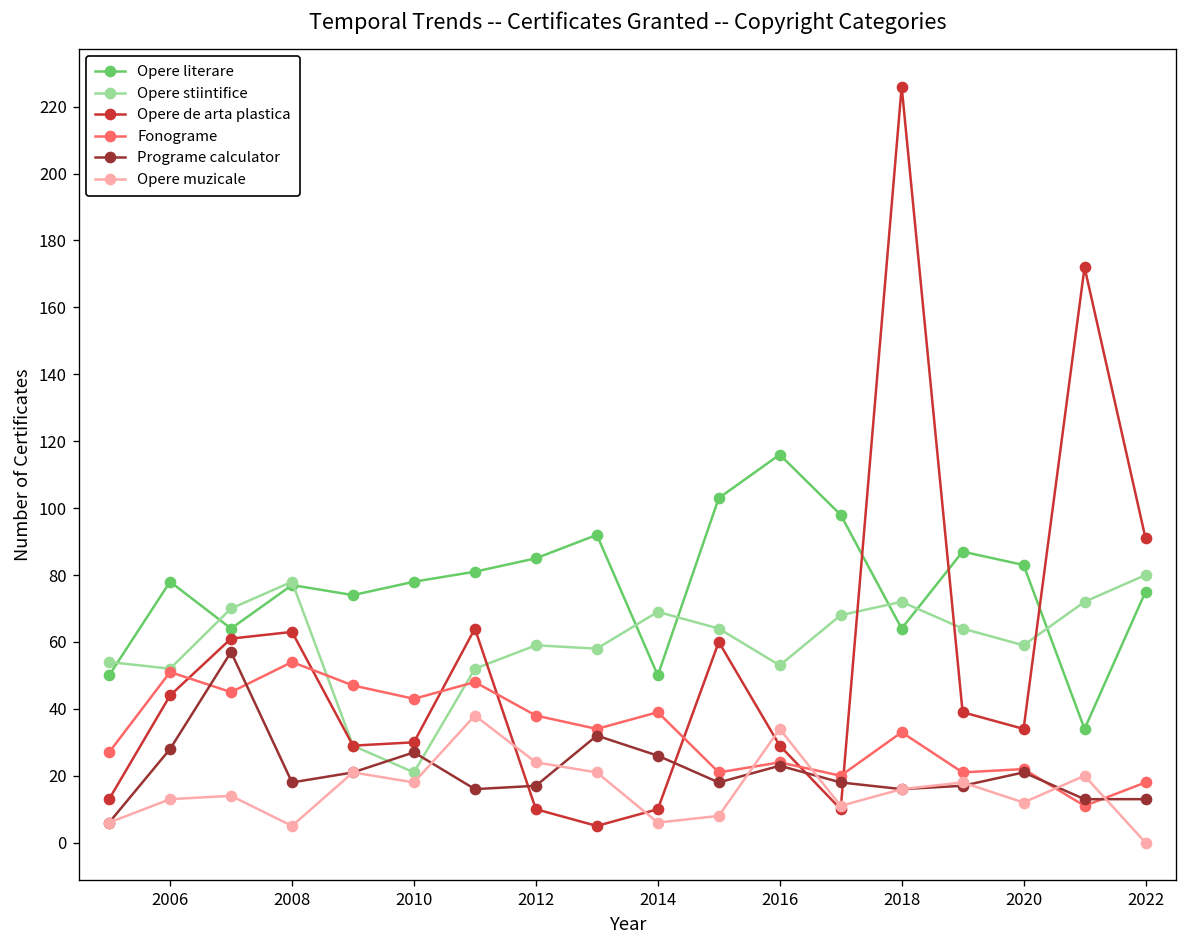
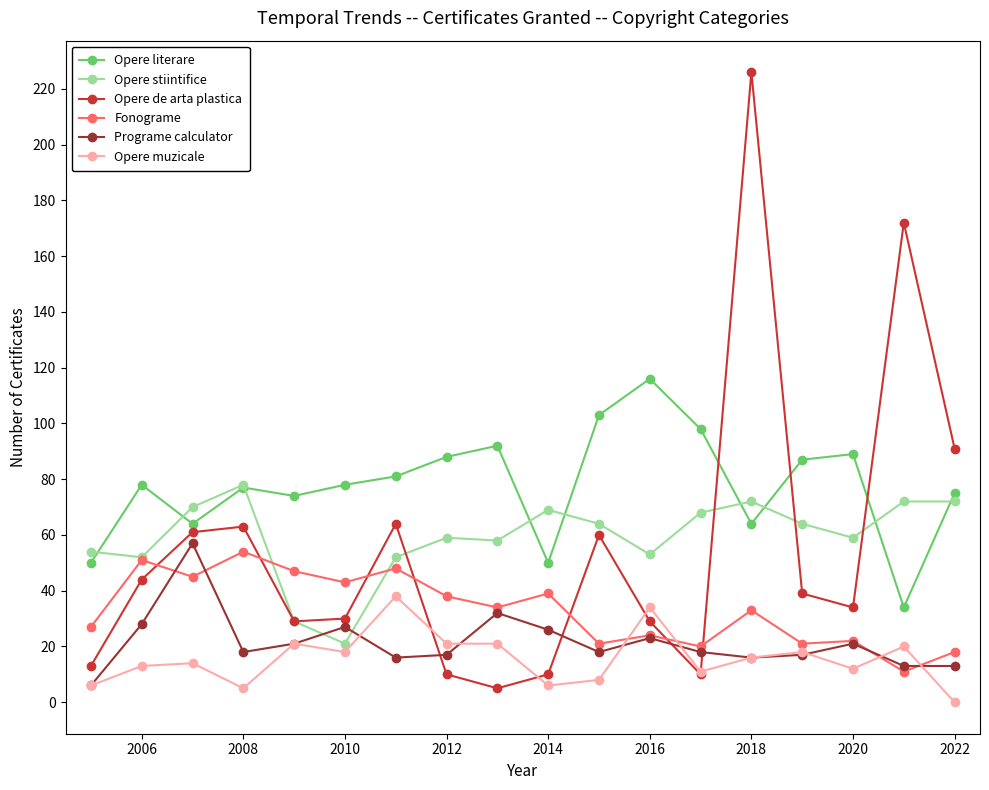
  {
    "Opere literare": {
      "2006": 78,
      "2008": 77,
      "2010": 78,
-     "2012": 85,
+     "2012": 88,
      "2014": 50,
      "2016": 116,
      "2018": 64,
-     "2020": 83,
+     "2020": 89,
      "2022": 75
    },
    "Opere stiintifice": {
      "2006": 52,
      "2008": 78,
      "2010": 21,
      "2012": 59,
      "2014": 69,
      "2016": 53,
      "2018": 72,
      "2020": 59,
-     "2022": 80
+     "2022": 72
    },
    "Fonograme": {
      "2006": 51,
      "2008": 54,
      "2010": 43,
      "2012": 38,
      "2014": 39,
      "2016": 24,
      "2018": 33,
      "2020": 22,
      "2022": 18
    },
    "Opere muzicale": {
      "2006": 13,
      "2008": 5,
      "2010": 18,
-     "2012": 24,
+     "2012": 21,
      "2014": 6,
      "2016": 34,
      "2020": 12,
      "2022": 0
    }
  }
